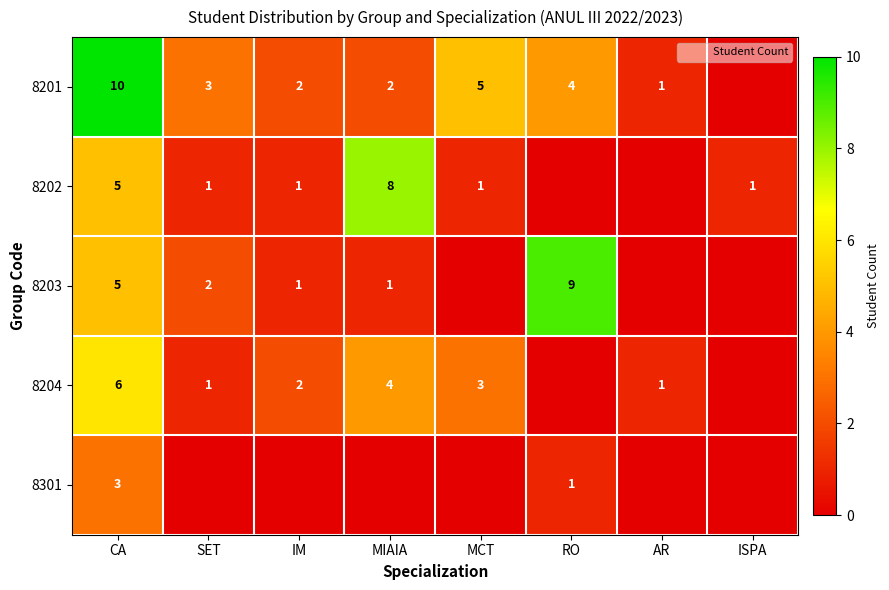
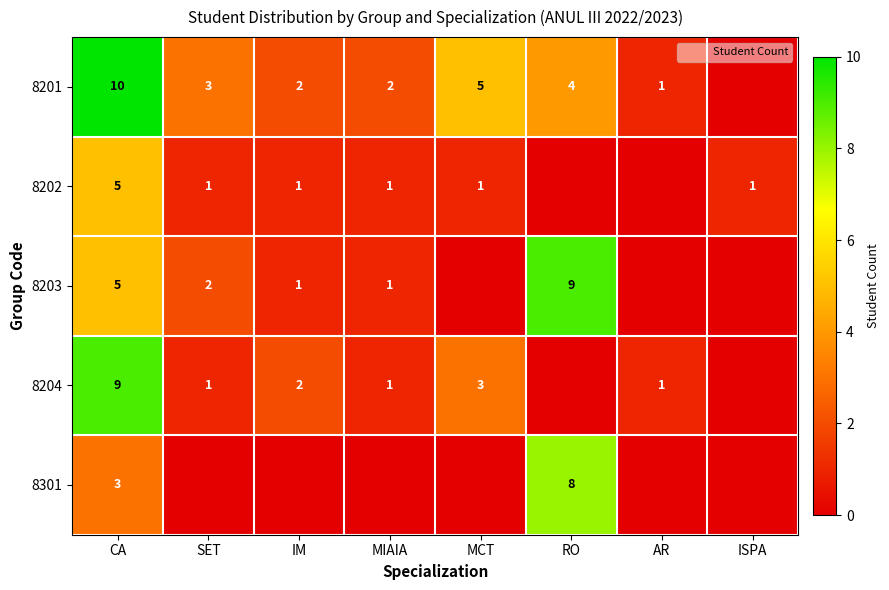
  {
    "8201": {
      "CA": 10,
      "SET": 3,
      "IM": 2,
      "MIAIA": 2,
      "MCT": 5,
      "RO": 4,
      "AR": 1
    },
    "8202": {
      "CA": 5,
      "SET": 1,
      "IM": 1,
-     "MIAIA": 8,
+     "MIAIA": 1,
      "MCT": 1,
      "ISPA": 1
    },
    "8203": {
      "CA": 5,
      "SET": 2,
      "IM": 1,
      "MIAIA": 1,
      "RO": 9
    },
    "8204": {
-     "CA": 6,
+     "CA": 9,
      "SET": 1,
      "IM": 2,
-     "MIAIA": 4,
+     "MIAIA": 1,
      "MCT": 3,
      "AR": 1
    },
    "8301": {
      "CA": 3,
-     "RO": 1
+     "RO": 8
    }
  }
